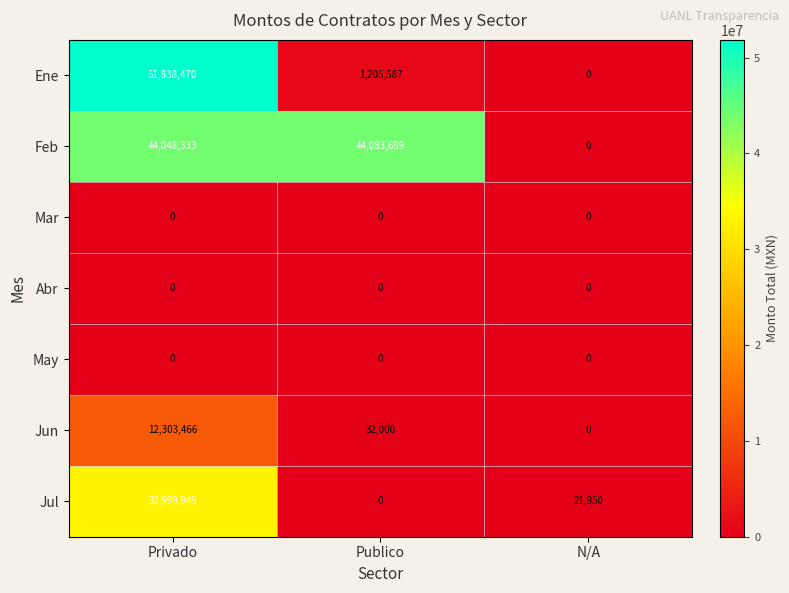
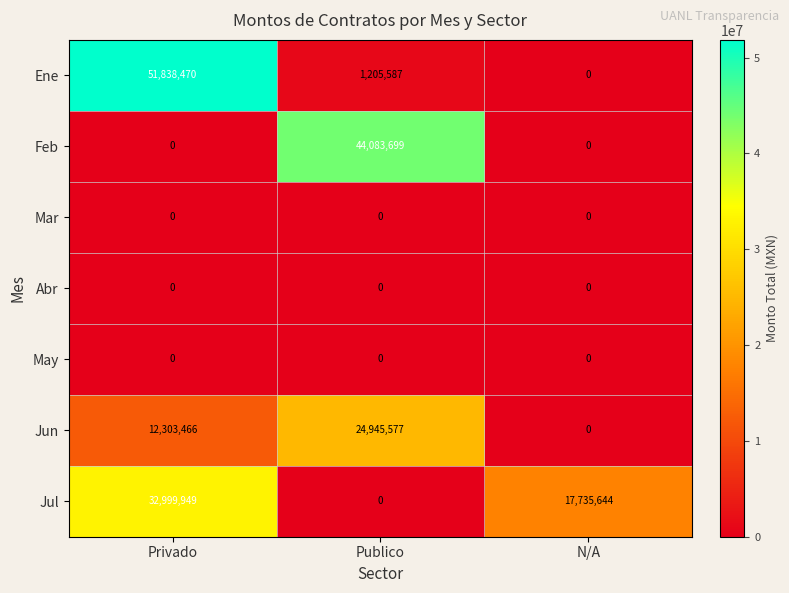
  {
    "Ene": {
      "Privado": "51,838,470",
      "Publico": "1,205,587",
      "N/A": "0"
    },
    "Feb": {
-     "Privado": "44,048,333",
+     "Privado": "0",
      "Publico": "44,083,699",
      "N/A": "0"
    },
    "Mar": {
      "Privado": "0",
      "Publico": "0",
      "N/A": "0"
    },
    "Abr": {
      "Privado": "0",
      "Publico": "0",
      "N/A": "0"
    },
    "May": {
      "Privado": "0",
      "Publico": "0",
      "N/A": "0"
    },
    "Jun": {
      "Privado": "12,303,466",
-     "Publico": "32,000",
+     "Publico": "24,945,577",
      "N/A": "0"
    },
    "Jul": {
      "Privado": "32,999,949",
      "Publico": "0",
-     "N/A": "21,950"
+     "N/A": "17,735,644"
    }
  }
